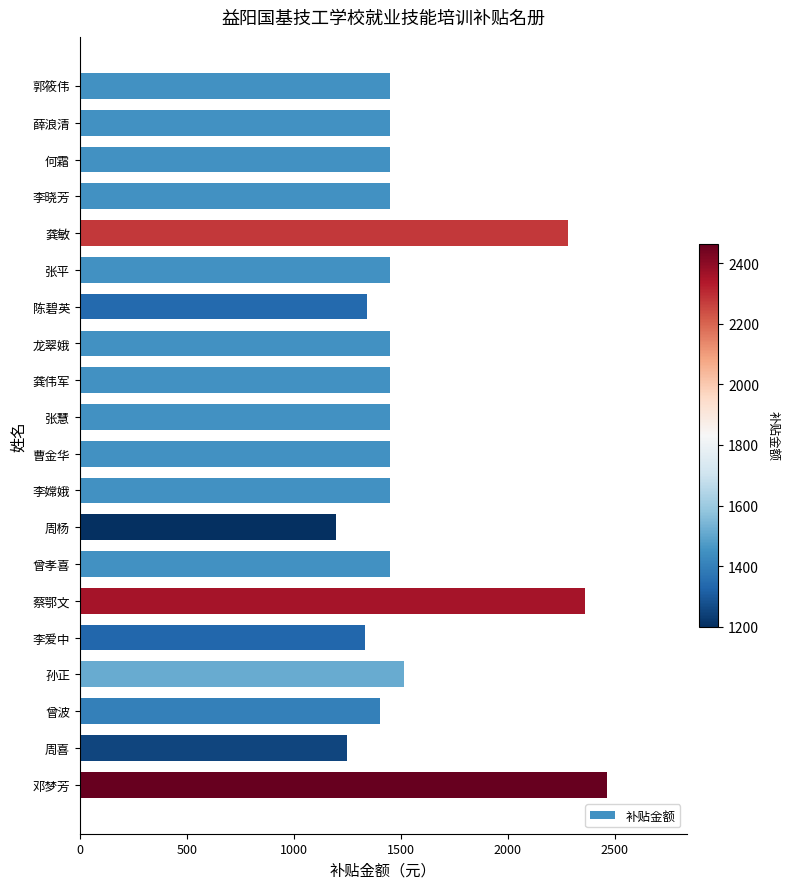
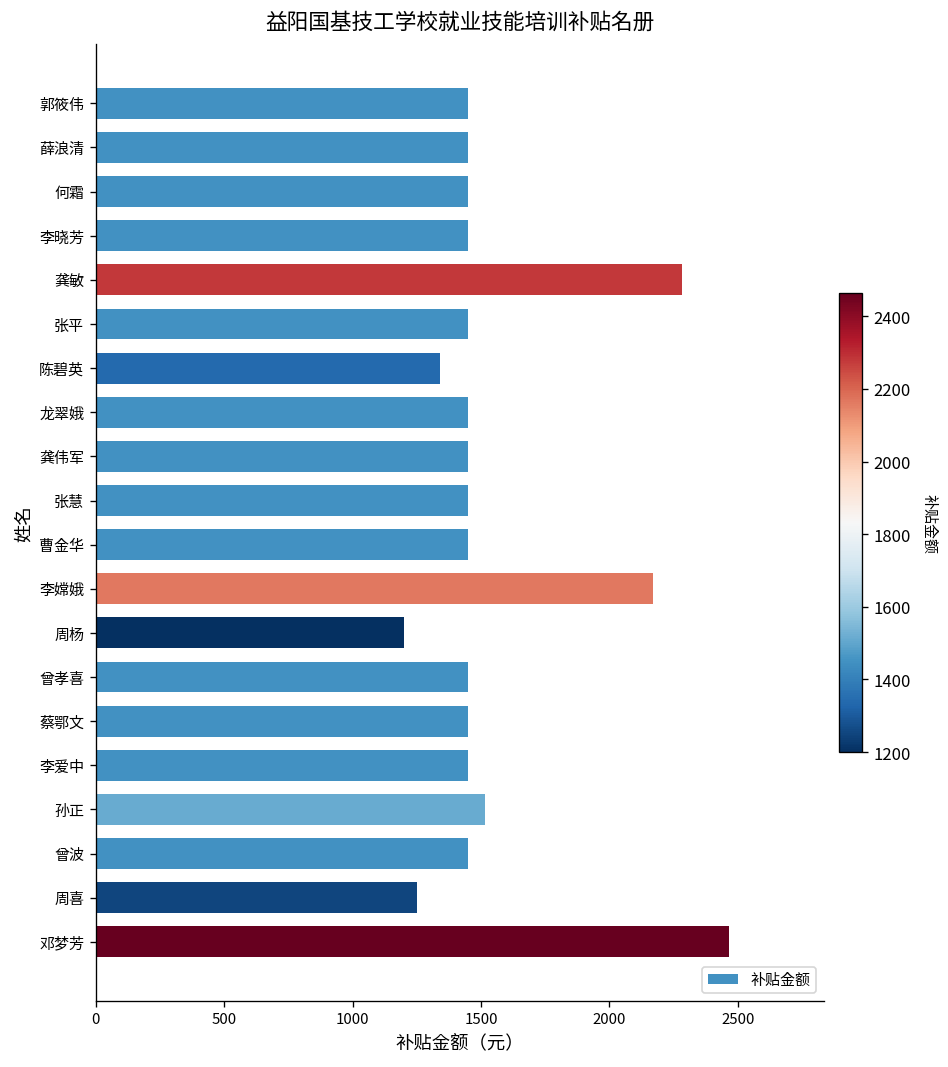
  {
    "郭筱伟": 1450,
    "薛浪清": 1450,
    "何霜": 1450,
    "李晓芳": 1450,
    "龚敏": 2280,
    "张平": 1450,
    "陈碧英": 1340,
    "龙翠娥": 1450,
    "龚伟军": 1450,
    "张慧": 1450,
    "曹金华": 1450,
-   "李嫦娥": 1450,
+   "李嫦娥": 2170,
    "周杨": 1200,
    "曾孝喜": 1450,
-   "蔡鄂文": 2360,
-   "李爱中": 1330,
+   "蔡鄂文": 1450,
+   "李爱中": 1450,
    "孙正": 1520,
-   "曾波": 1400,
+   "曾波": 1450,
    "周喜": 1250,
    "邓梦芳": 2470
  }
